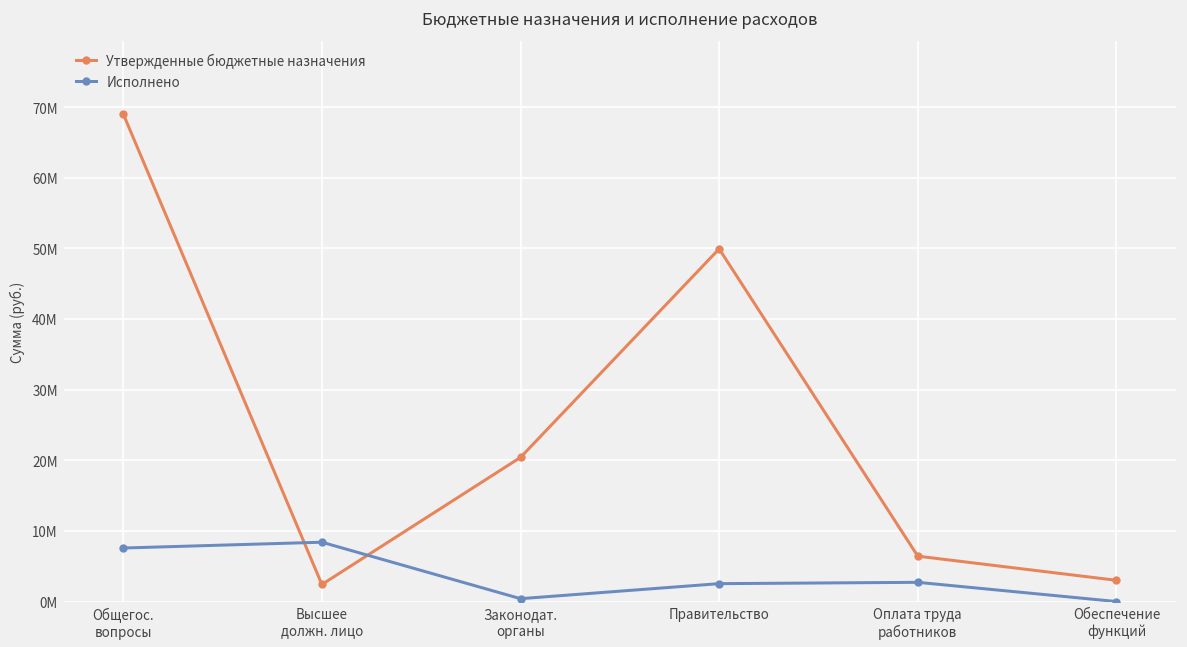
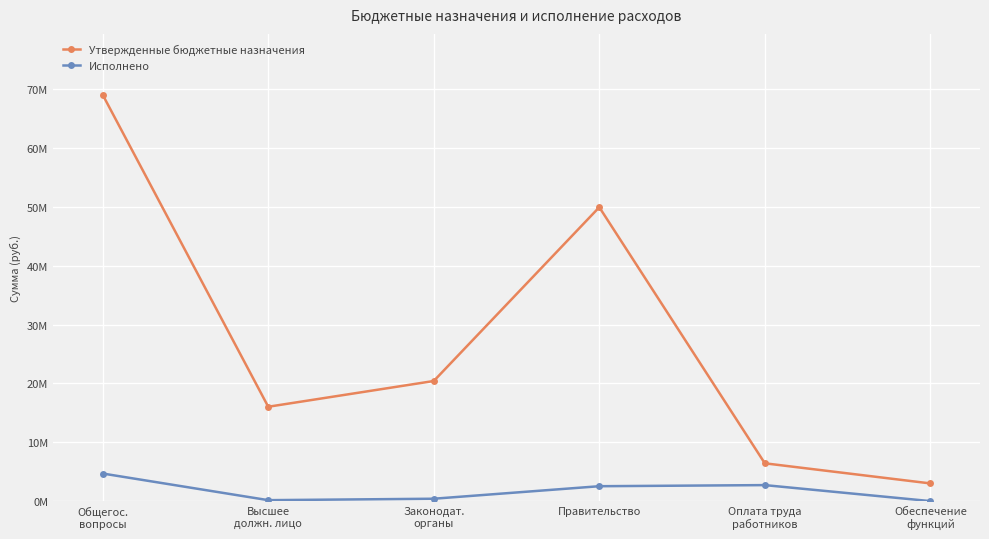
  {
    "Утвержденные бюджетные назначения": {
      "Общегос. вопросы": 69000000,
-     "Высшее должн. лицо": 2000000,
+     "Высшее должн. лицо": 16000000,
      "Законодат. органы": 20000000,
      "Правительство": 50000000,
      "Оплата труда работников": 6000000,
      "Обеспечение функций": 3000000
    },
    "Исполнено": {
-     "Общегос. вопросы": 8000000,
-     "Высшее должн. лицо": 8000000,
+     "Общегос. вопросы": 5000000,
+     "Высшее должн. лицо": 0,
      "Законодат. органы": 0,
      "Правительство": 3000000,
      "Оплата труда работников": 3000000,
      "Обеспечение функций": 0
    }
  }
